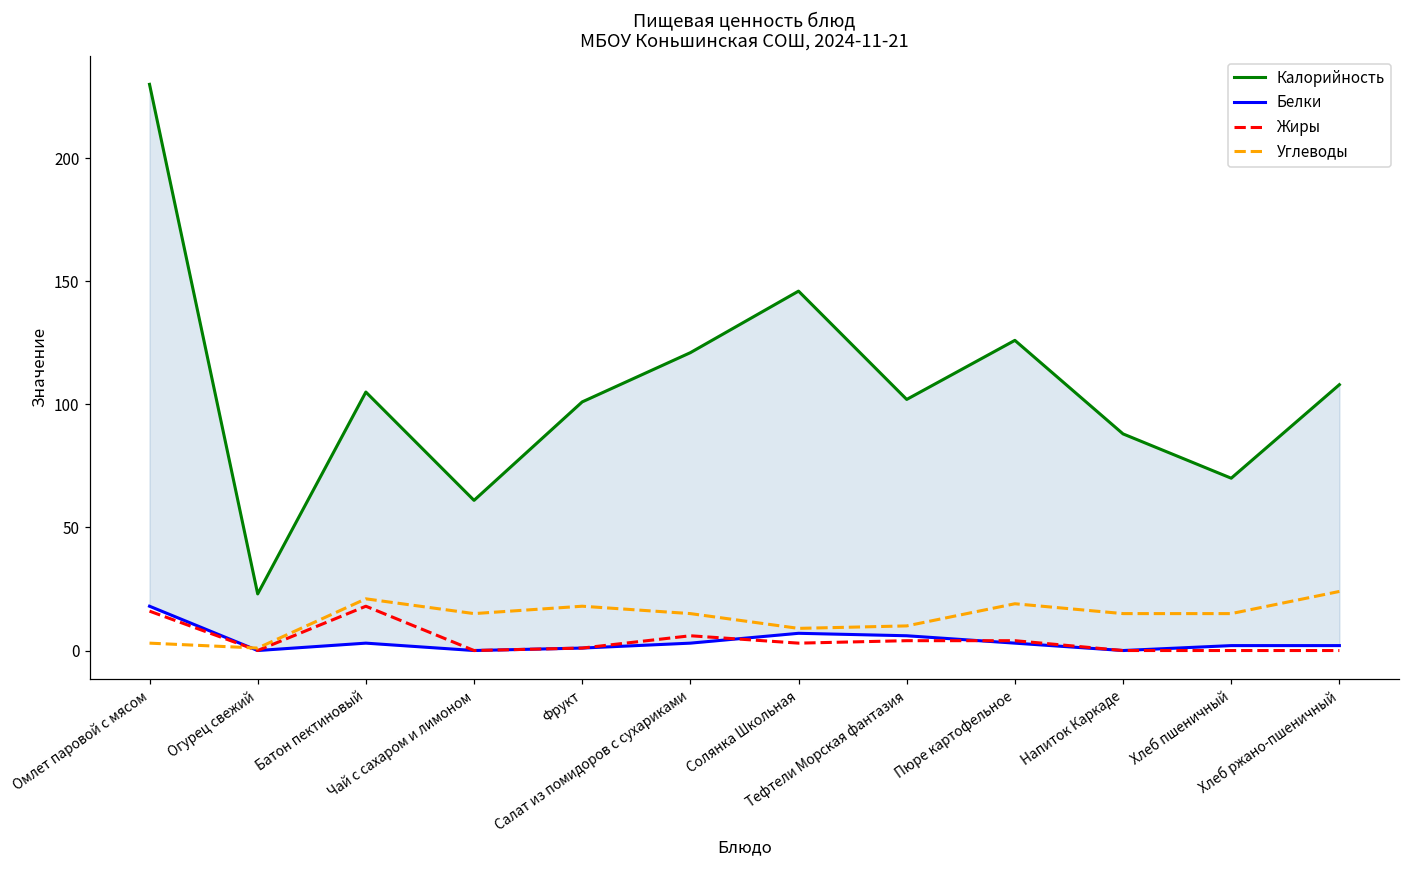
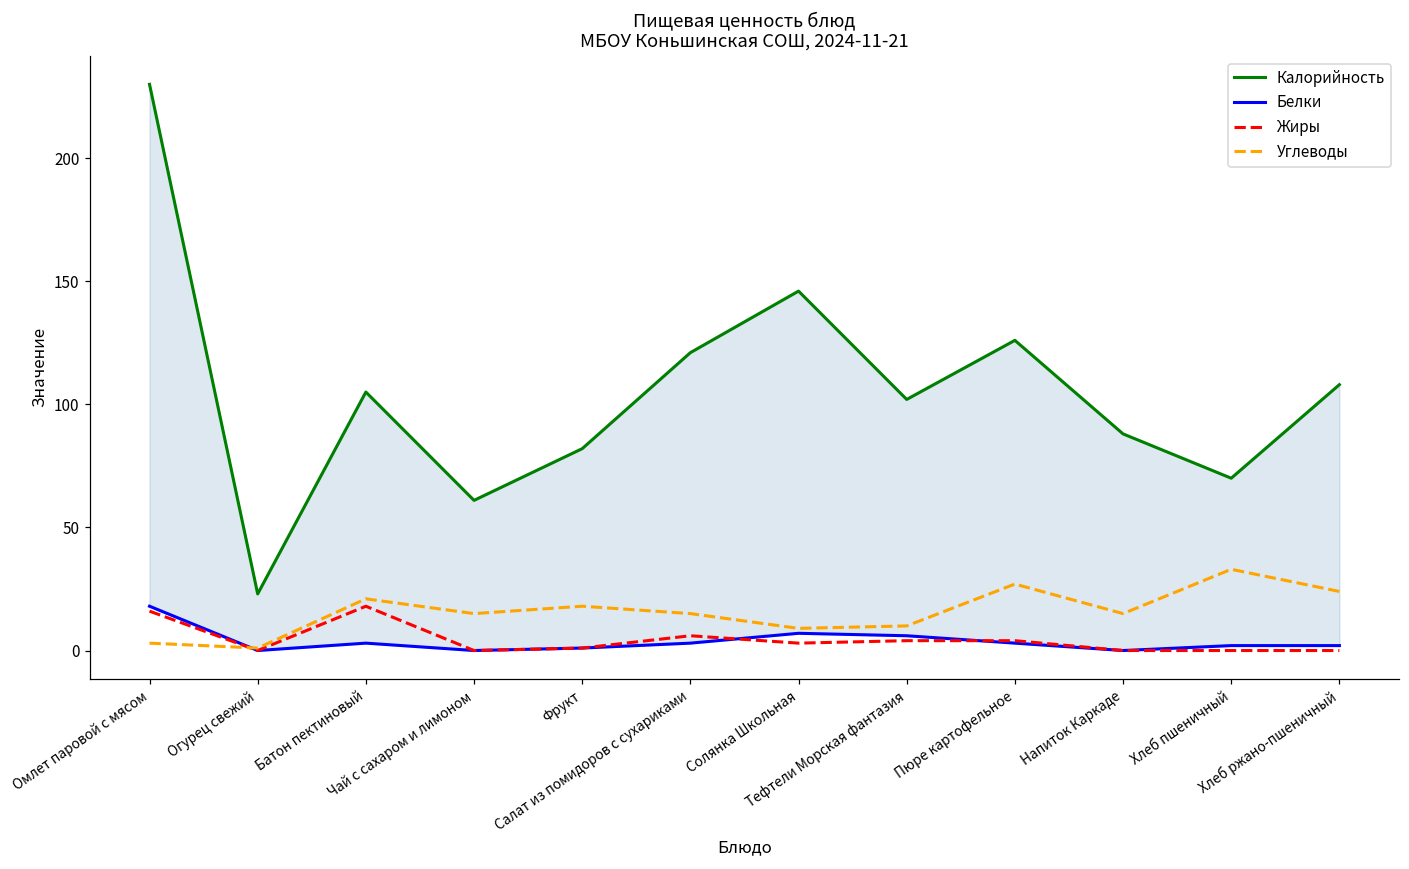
  {
    "Калорийность": {
      "Омлет паровой с мясом": 230,
      "Огурец свежий": 23,
      "Батон пектиновый": 105,
      "Чай с сахаром и лимоном": 61,
-     "Фрукт": 101,
+     "Фрукт": 82,
      "Салат из помидоров с сухариками": 121,
      "Солянка Школьная": 146,
      "Тефтели Морская фантазия": 102,
      "Пюре картофельное": 126,
      "Напиток Каркаде": 88,
      "Хлеб пшеничный": 70,
      "Хлеб ржано-пшеничный": 108
    },
    "Белки": {
      "Омлет паровой с мясом": 18,
      "Батон пектиновый": 3,
      "Салат из помидоров с сухариками": 3,
      "Солянка Школьная": 7,
      "Тефтели Морская фантазия": 6,
      "Хлеб пшеничный": 2,
      "Хлеб ржано-пшеничный": 2
    },
    "Жиры": {
      "Омлет паровой с мясом": 16,
      "Батон пектиновый": 18,
      "Салат из помидоров с сухариками": 6,
      "Солянка Школьная": 3,
      "Тефтели Морская фантазия": 4,
      "Хлеб пшеничный": 0,
      "Хлеб ржано-пшеничный": 0
    },
    "Углеводы": {
      "Омлет паровой с мясом": 3,
      "Батон пектиновый": 21,
      "Чай с сахаром и лимоном": 15,
      "Фрукт": 18,
      "Салат из помидоров с сухариками": 15,
      "Солянка Школьная": 9,
      "Тефтели Морская фантазия": 10,
-     "Пюре картофельное": 19,
+     "Пюре картофельное": 27,
      "Напиток Каркаде": 15,
-     "Хлеб пшеничный": 15,
+     "Хлеб пшеничный": 33,
      "Хлеб ржано-пшеничный": 24
    }
  }
